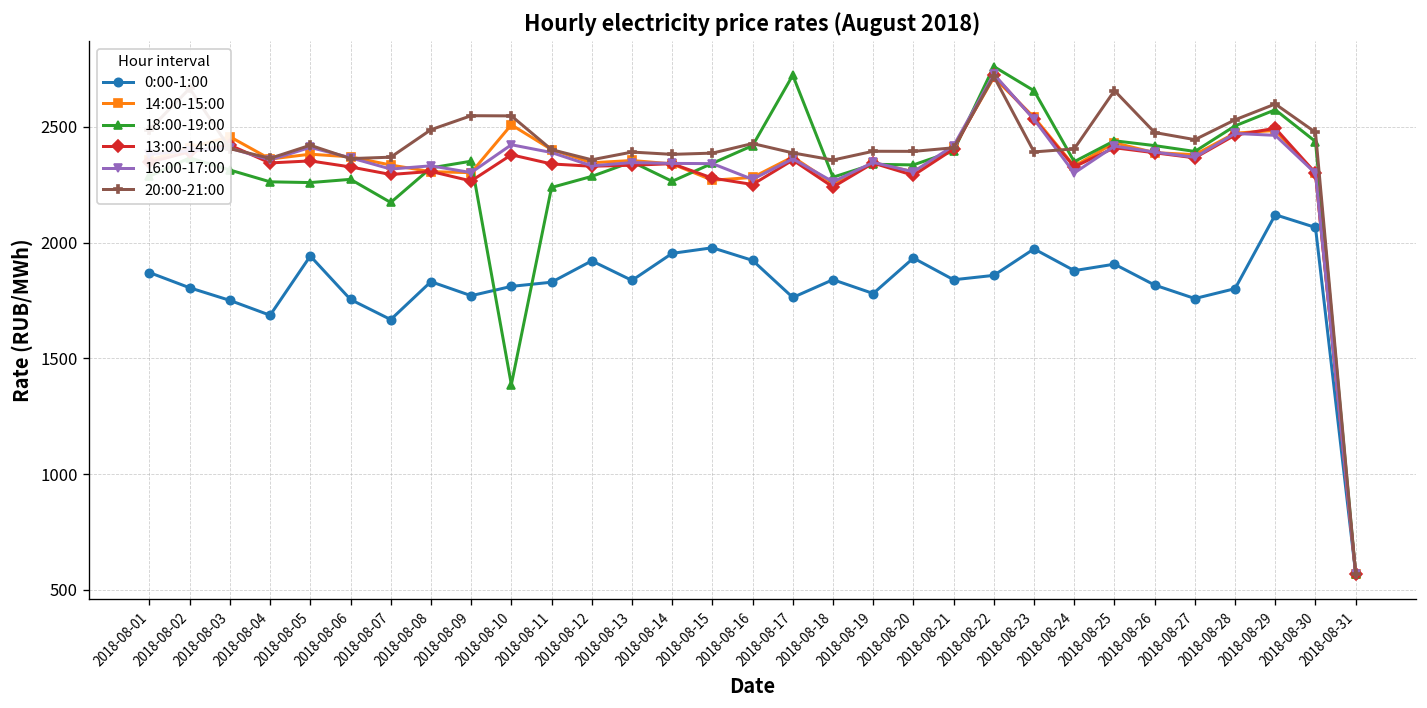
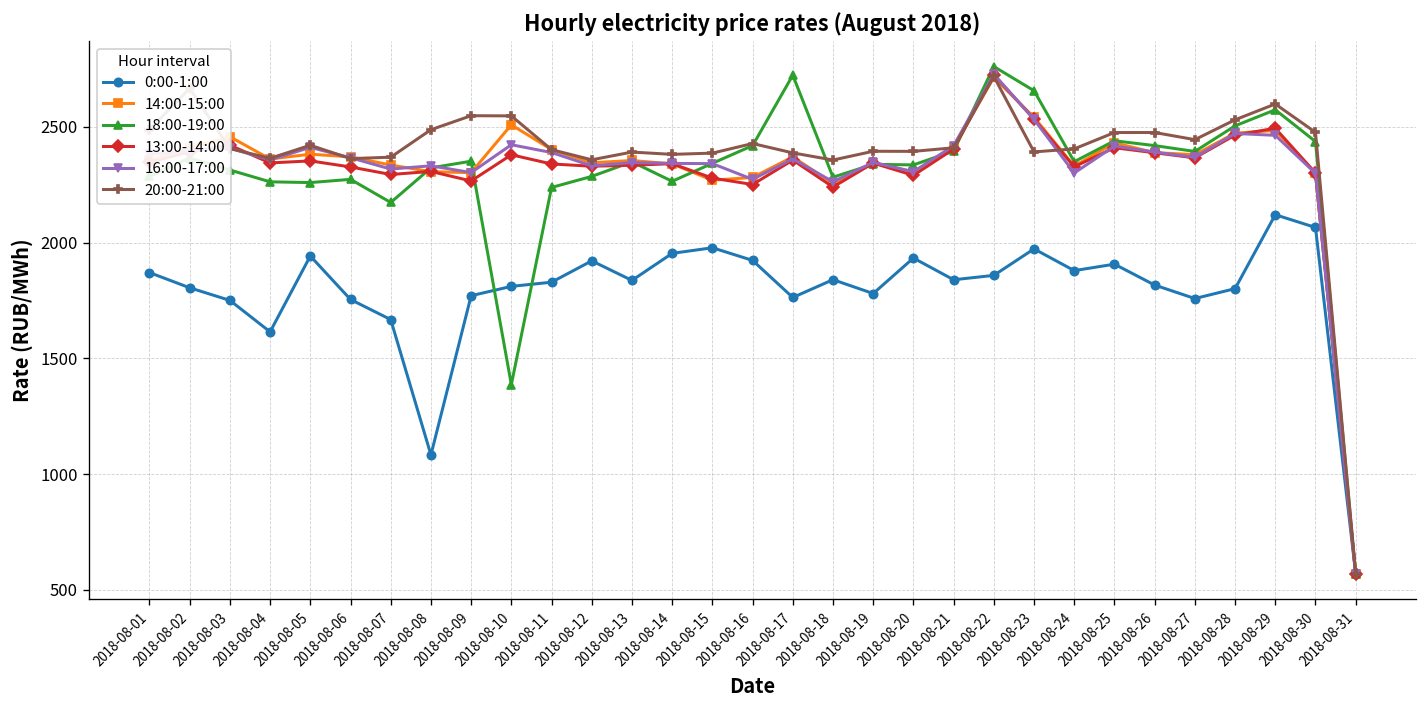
  {
    "0:00-1:00": {
      "2018-08-01": 1870,
      "2018-08-02": 1800,
      "2018-08-03": 1750,
-     "2018-08-04": 1690,
+     "2018-08-04": 1610,
      "2018-08-05": 1940,
      "2018-08-06": 1750,
      "2018-08-07": 1670,
-     "2018-08-08": 1830,
+     "2018-08-08": 1080,
      "2018-08-09": 1770,
      "2018-08-10": 1810,
      "2018-08-11": 1830,
      "2018-08-12": 1920,
      "2018-08-13": 1840,
      "2018-08-14": 1950,
      "2018-08-15": 1980,
      "2018-08-16": 1920,
      "2018-08-17": 1760,
      "2018-08-18": 1840,
      "2018-08-19": 1780,
      "2018-08-20": 1930,
      "2018-08-21": 1840,
      "2018-08-22": 1860,
      "2018-08-23": 1970,
      "2018-08-24": 1880,
      "2018-08-25": 1910,
      "2018-08-26": 1820,
      "2018-08-27": 1760,
      "2018-08-28": 1800,
      "2018-08-29": 2120,
      "2018-08-30": 2070
    },
    "14:00-15:00": {
      "2018-08-05": 2380,
      "2018-08-07": 2340,
      "2018-08-10": 2510
    },
    "18:00-19:00": {
      "2018-08-04": 2260,
      "2018-08-05": 2260,
      "2018-08-06": 2270,
      "2018-08-07": 2170,
      "2018-08-09": 2350,
      "2018-08-10": 1390,
      "2018-08-11": 2240,
      "2018-08-12": 2290,
      "2018-08-14": 2260,
      "2018-08-17": 2720,
      "2018-08-18": 2280,
      "2018-08-20": 2340,
      "2018-08-22": 2760,
      "2018-08-23": 2660,
      "2018-08-24": 2350,
      "2018-08-26": 2420,
      "2018-08-27": 2390,
      "2018-08-28": 2500,
      "2018-08-29": 2570,
      "2018-08-30": 2440
    },
    "13:00-14:00": {
      "2018-08-05": 2350,
      "2018-08-06": 2330,
      "2018-08-07": 2290,
      "2018-08-09": 2270,
      "2018-08-10": 2380,
      "2018-08-11": 2340,
      "2018-08-16": 2250,
      "2018-08-18": 2240,
      "2018-08-20": 2290
    },
    "16:00-17:00": {
      "2018-08-07": 2320,
      "2018-08-10": 2420,
      "2018-08-24": 2300,
      "2018-08-29": 2460
    },
    "20:00-21:00": {
      "2018-08-07": 2370,
      "2018-08-08": 2490,
      "2018-08-09": 2550,
      "2018-08-10": 2550,
      "2018-08-13": 2390,
      "2018-08-14": 2380,
      "2018-08-15": 2390,
      "2018-08-17": 2390,
      "2018-08-18": 2360,
      "2018-08-19": 2390,
      "2018-08-20": 2390,
      "2018-08-23": 2390,
      "2018-08-24": 2400,
-     "2018-08-25": 2660,
+     "2018-08-25": 2480,
      "2018-08-26": 2480,
      "2018-08-27": 2440,
      "2018-08-28": 2530,
      "2018-08-29": 2600,
      "2018-08-30": 2480
    }
  }
